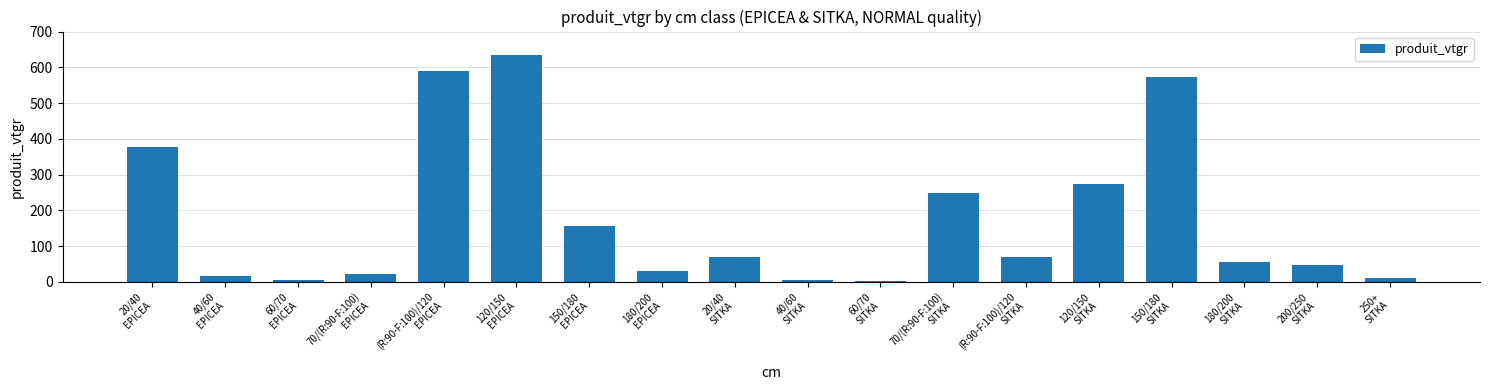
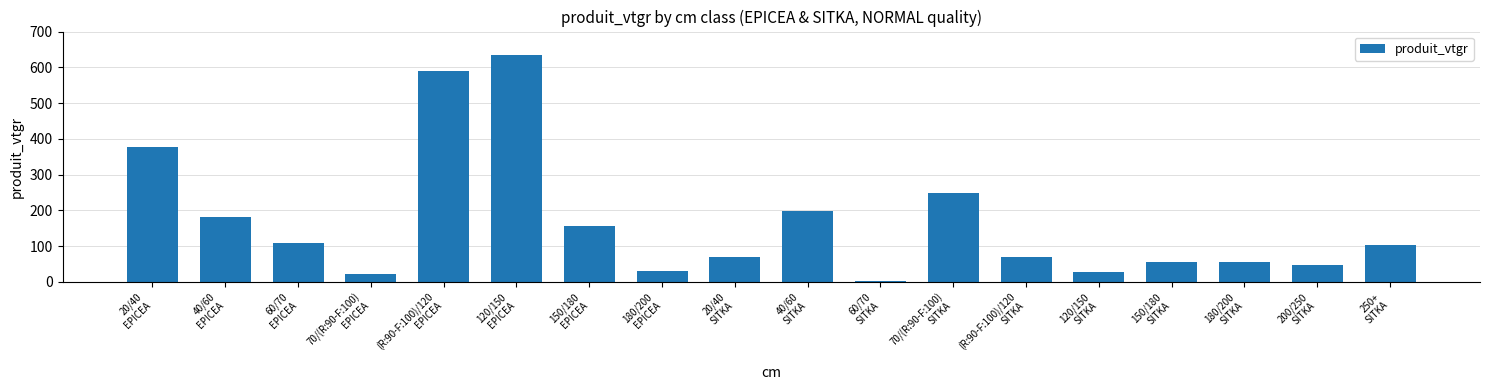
  {
    "20/40 EPICEA": 380,
-   "40/60 EPICEA": 20,
-   "60/70 EPICEA": 0,
+   "40/60 EPICEA": 180,
+   "60/70 EPICEA": 110,
    "70/(R:90-F:100) EPICEA": 20,
    "(R:90-F:100)/120 EPICEA": 590,
    "120/150 EPICEA": 630,
    "150/180 EPICEA": 160,
    "180/200 EPICEA": 30,
    "20/40 SITKA": 70,
-   "40/60 SITKA": 0,
+   "40/60 SITKA": 200,
    "70/(R:90-F:100) SITKA": 250,
    "(R:90-F:100)/120 SITKA": 70,
-   "120/150 SITKA": 270,
-   "150/180 SITKA": 570,
+   "120/150 SITKA": 30,
+   "150/180 SITKA": 50,
    "180/200 SITKA": 60,
    "200/250 SITKA": 50,
-   "250+ SITKA": 10
+   "250+ SITKA": 100
  }
